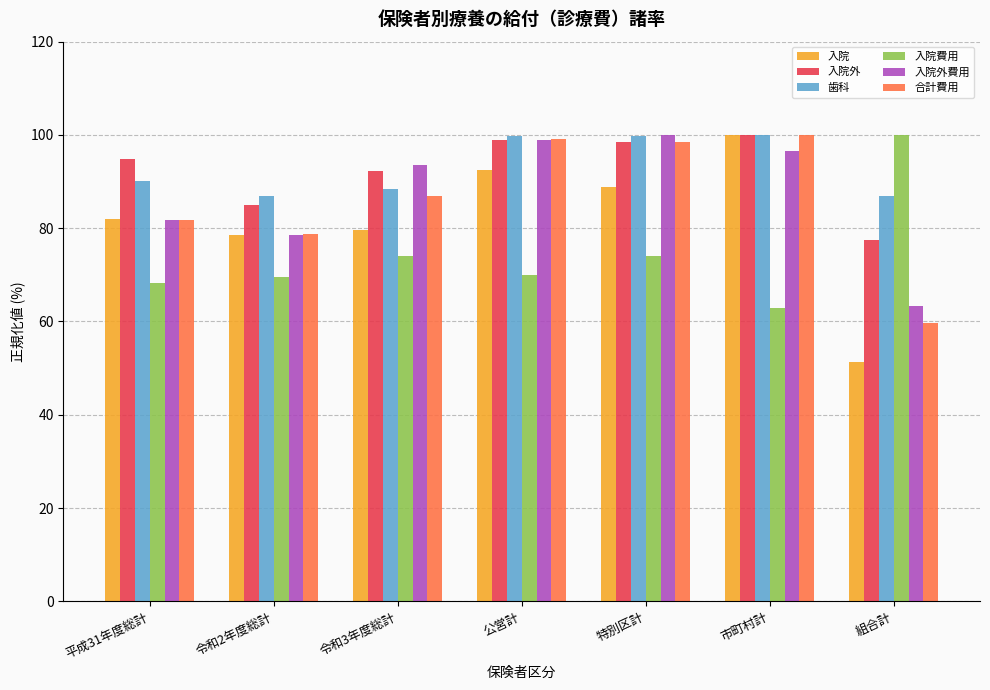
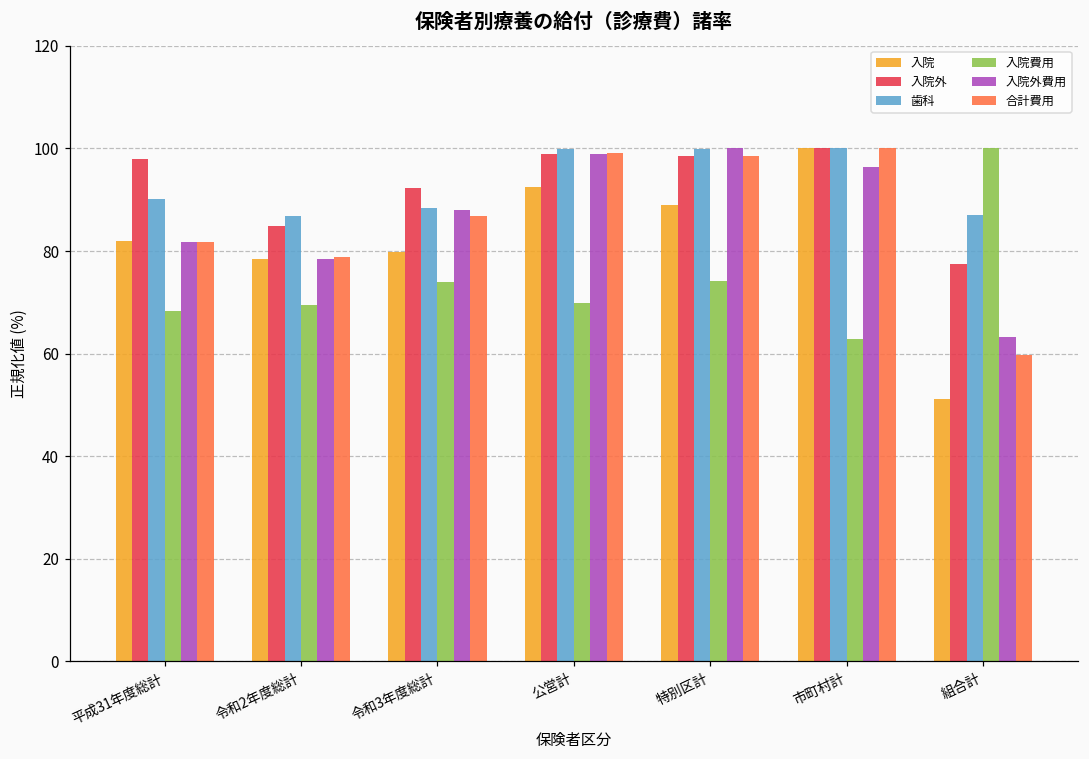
  {
    "入院": {
      "平成31年度総計": 82,
      "令和2年度総計": 79,
      "令和3年度総計": 80,
      "公営計": 92,
      "特別区計": 89,
      "市町村計": 100,
      "組合計": 51
    },
    "入院外": {
-     "平成31年度総計": 95,
+     "平成31年度総計": 98,
      "令和2年度総計": 85,
      "令和3年度総計": 92,
      "公営計": 99,
      "特別区計": 99,
      "市町村計": 100,
      "組合計": 77
    },
    "歯科": {
      "平成31年度総計": 90,
      "令和2年度総計": 87,
      "令和3年度総計": 88,
      "公営計": 100,
      "特別区計": 100,
      "市町村計": 100,
      "組合計": 87
    },
    "入院費用": {
      "平成31年度総計": 68,
      "令和2年度総計": 70,
      "令和3年度総計": 74,
      "公営計": 70,
      "特別区計": 74,
      "市町村計": 63,
      "組合計": 100
    },
    "入院外費用": {
      "平成31年度総計": 82,
      "令和2年度総計": 79,
-     "令和3年度総計": 94,
+     "令和3年度総計": 88,
      "公営計": 99,
      "特別区計": 100,
      "市町村計": 96,
      "組合計": 63
    },
    "合計費用": {
      "平成31年度総計": 82,
      "令和2年度総計": 79,
      "令和3年度総計": 87,
      "公営計": 99,
      "特別区計": 99,
      "市町村計": 100,
      "組合計": 60
    }
  }
